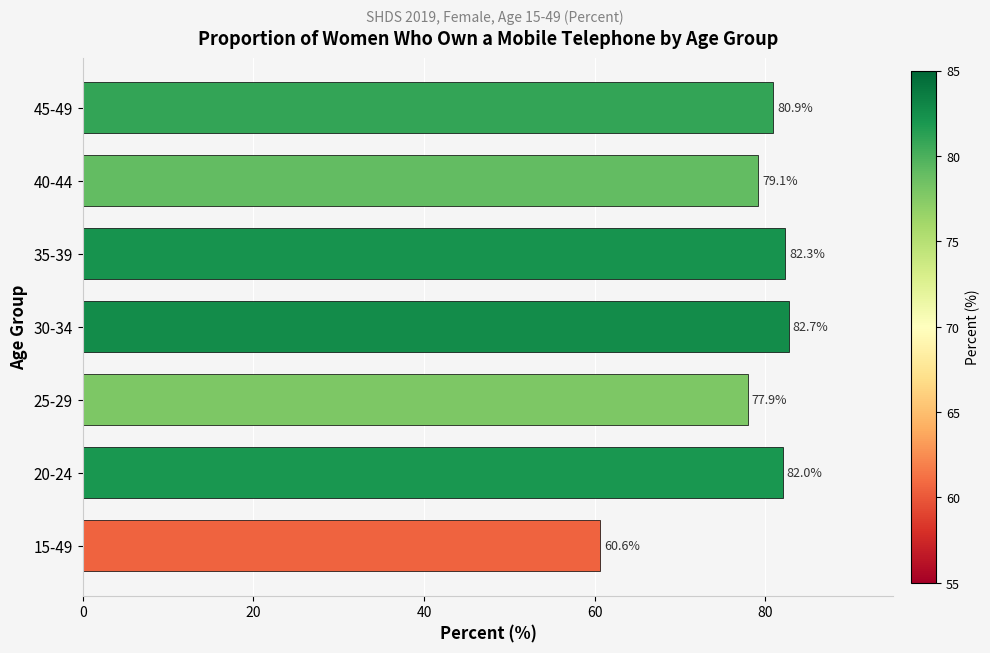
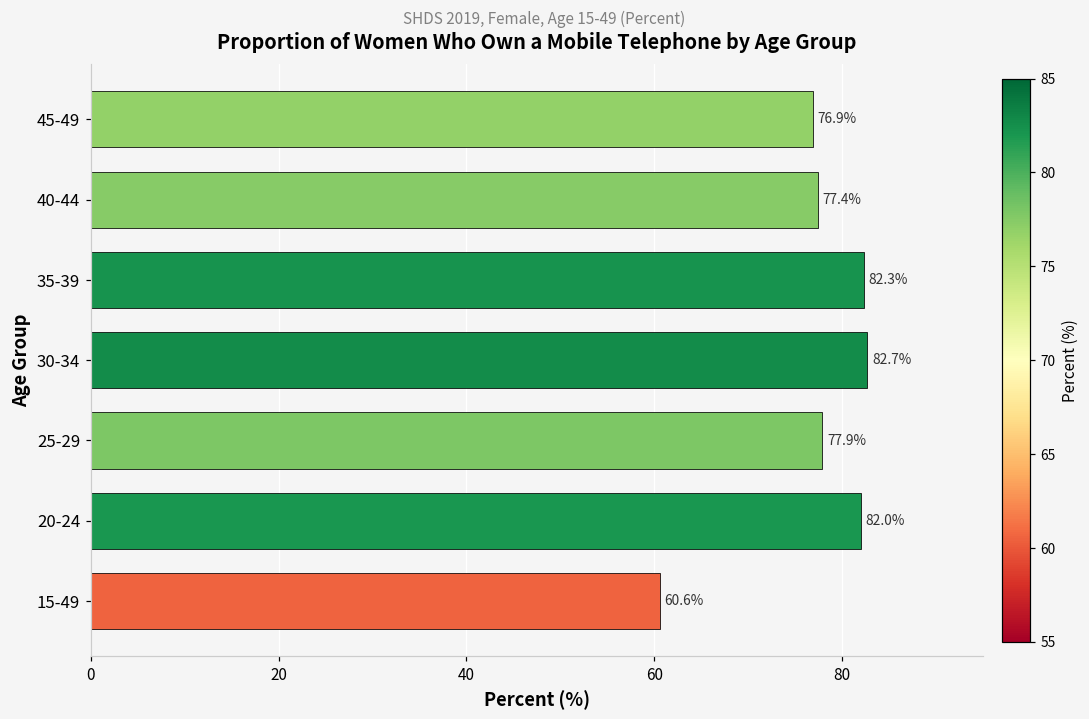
  {
-   "45-49": "80.9%",
-   "40-44": "79.1%",
+   "45-49": "76.9%",
+   "40-44": "77.4%",
    "35-39": "82.3%",
    "30-34": "82.7%",
    "25-29": "77.9%",
    "20-24": "82.0%",
    "15-49": "60.6%"
  }
